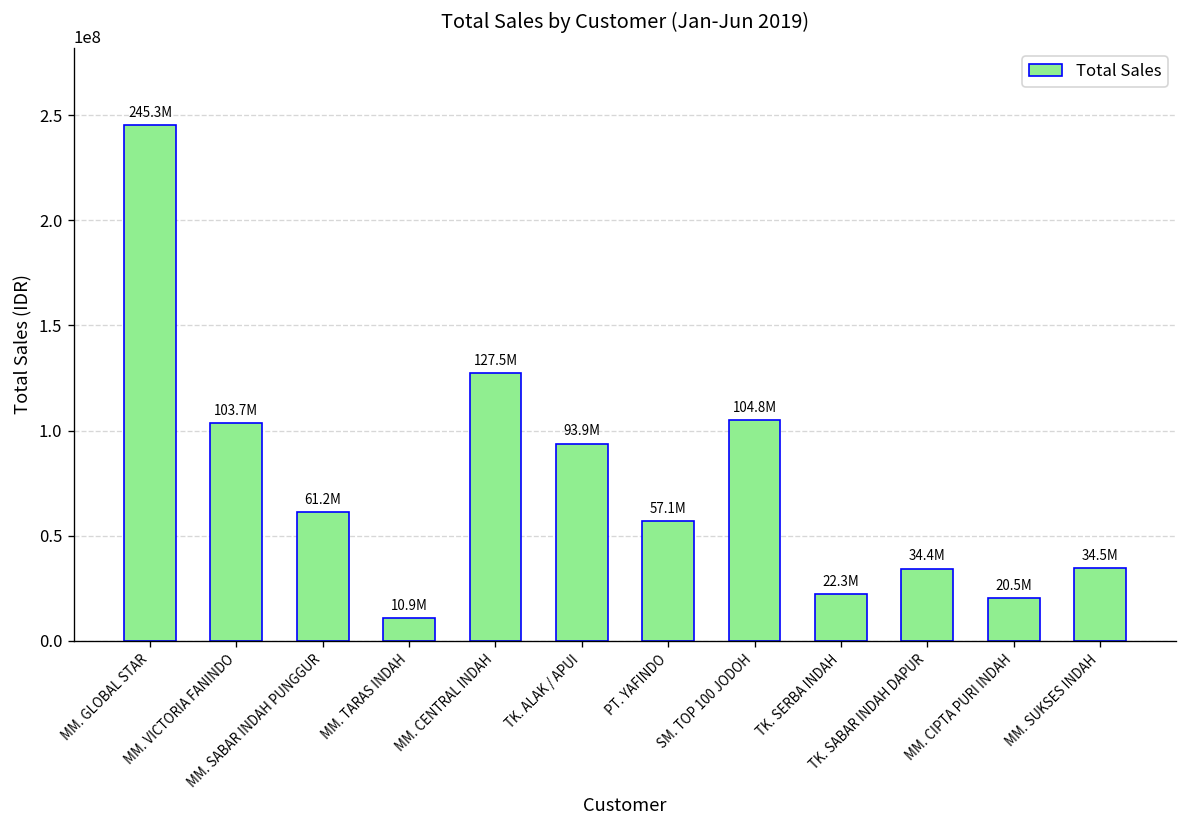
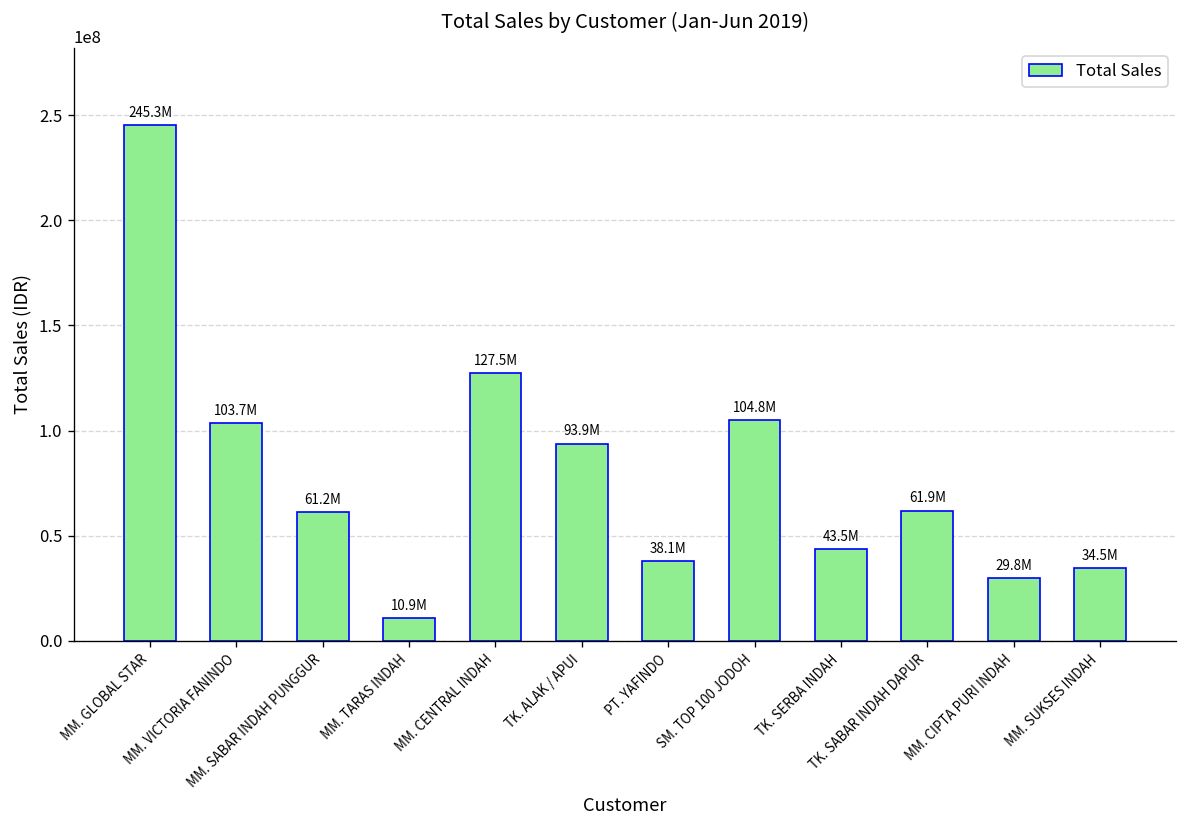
  {
    "MM. GLOBAL STAR": "245.3M",
    "MM. VICTORIA FANINDO": "103.7M",
    "MM. SABAR INDAH PUNGGUR": "61.2M",
    "MM. TARAS INDAH": "10.9M",
    "MM. CENTRAL INDAH": "127.5M",
    "TK. ALAK / APUI": "93.9M",
-   "PT. YAFINDO": "57.1M",
+   "PT. YAFINDO": "38.1M",
    "SM. TOP 100 JODOH": "104.8M",
-   "TK. SERBA INDAH": "22.3M",
-   "TK. SABAR INDAH DAPUR": "34.4M",
-   "MM. CIPTA PURI INDAH": "20.5M",
+   "TK. SERBA INDAH": "43.5M",
+   "TK. SABAR INDAH DAPUR": "61.9M",
+   "MM. CIPTA PURI INDAH": "29.8M",
    "MM. SUKSES INDAH": "34.5M"
  }
